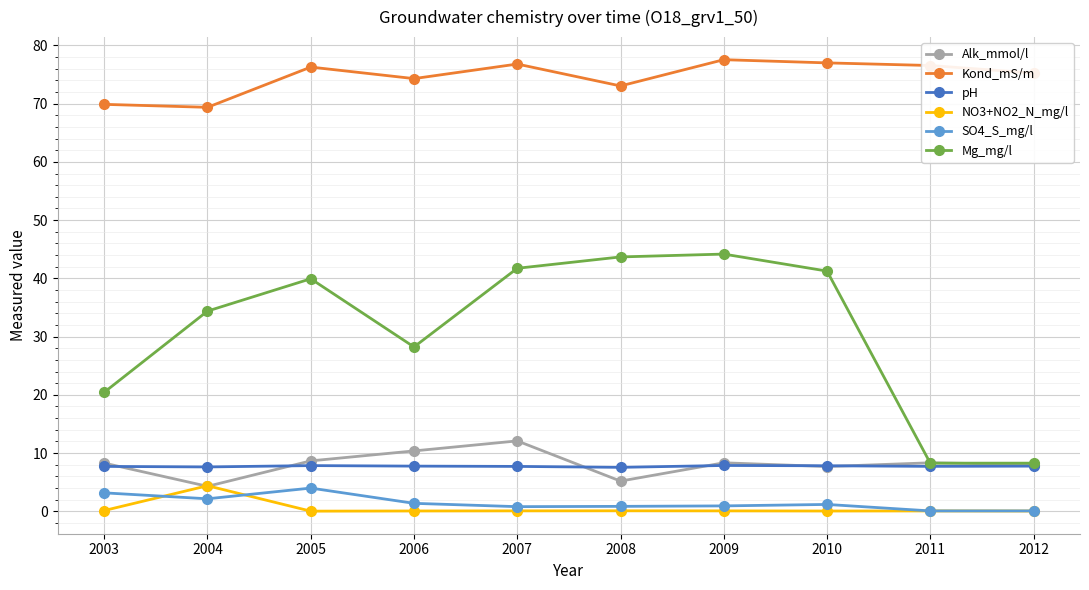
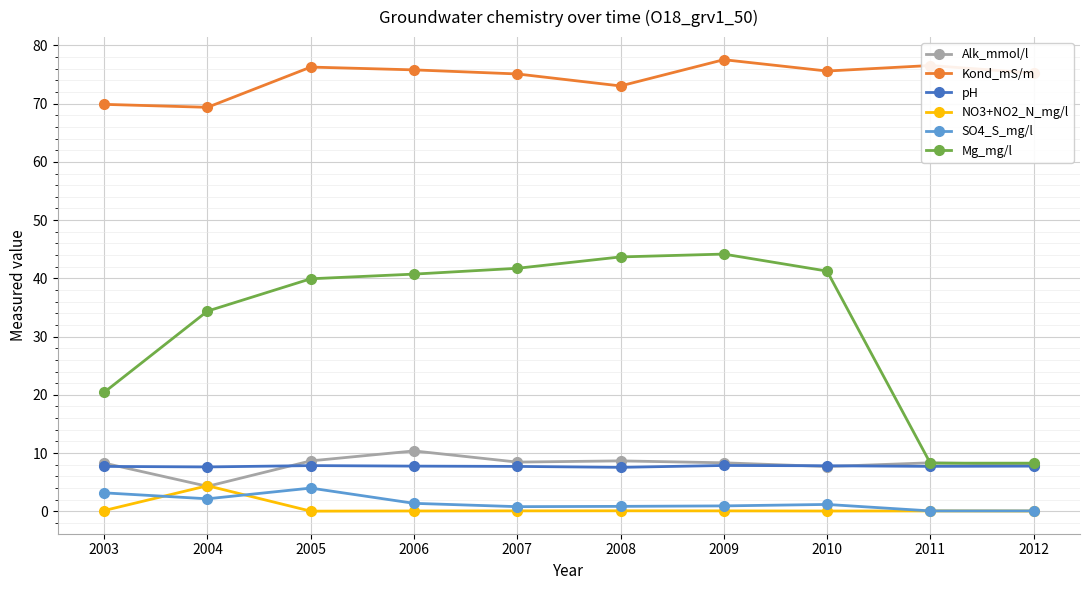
  {
    "Alk_mmol/l": {
      "2003": 8,
      "2005": 9,
      "2006": 10,
-     "2007": 12,
-     "2008": 5,
+     "2007": 8,
+     "2008": 9,
      "2009": 8
    },
    "Kond_mS/m": {
      "2003": 70,
      "2004": 69,
      "2005": 76,
-     "2006": 74,
-     "2007": 77,
+     "2006": 76,
+     "2007": 75,
      "2008": 73,
      "2009": 78,
-     "2010": 77
+     "2010": 76
    },
    "NO3+NO2_N_mg/l": {
      "2003": 0,
      "2005": 0,
      "2006": 0,
      "2007": 0,
      "2008": 0,
      "2009": 0,
      "2010": 0
    },
    "Mg_mg/l": {
      "2003": 20,
      "2004": 34,
      "2005": 40,
-     "2006": 28,
+     "2006": 41,
      "2007": 42,
      "2008": 44,
      "2009": 44,
      "2010": 41
    }
  }
